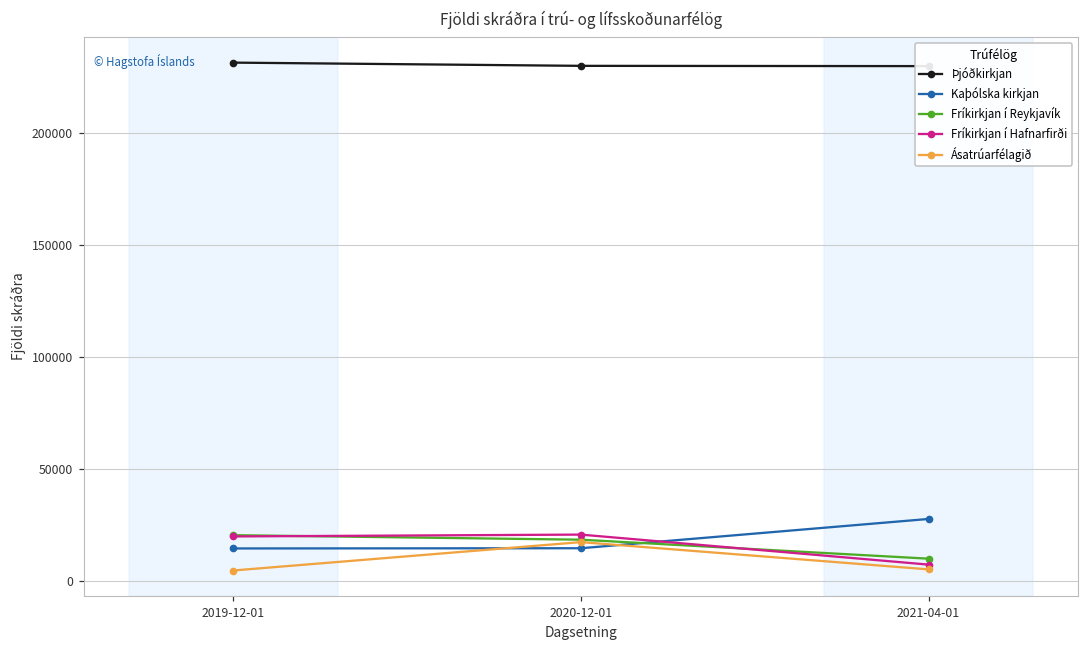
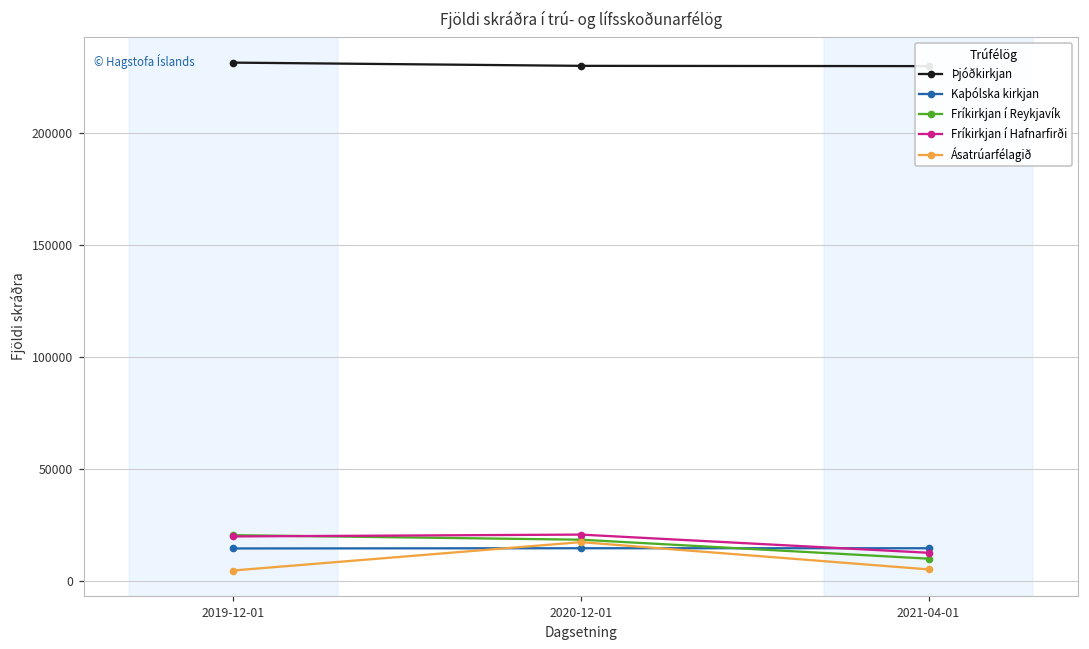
  {
    "Þjóðkirkjan": {
      "2019-12-01": 231000,
      "2020-12-01": 230000
    },
    "Kaþólska kirkjan": {
      "2019-12-01": 15000,
      "2020-12-01": 15000,
-     "2021-04-01": 28000
+     "2021-04-01": 15000
    },
    "Fríkirkjan í Reykjavík": {
      "2021-04-01": 10000
    },
    "Fríkirkjan í Hafnarfirði": {
      "2020-12-01": 21000,
-     "2021-04-01": 7000
+     "2021-04-01": 13000
    },
    "Ásatrúarfélagið": {
      "2019-12-01": 5000,
      "2021-04-01": 5000
    }
  }
